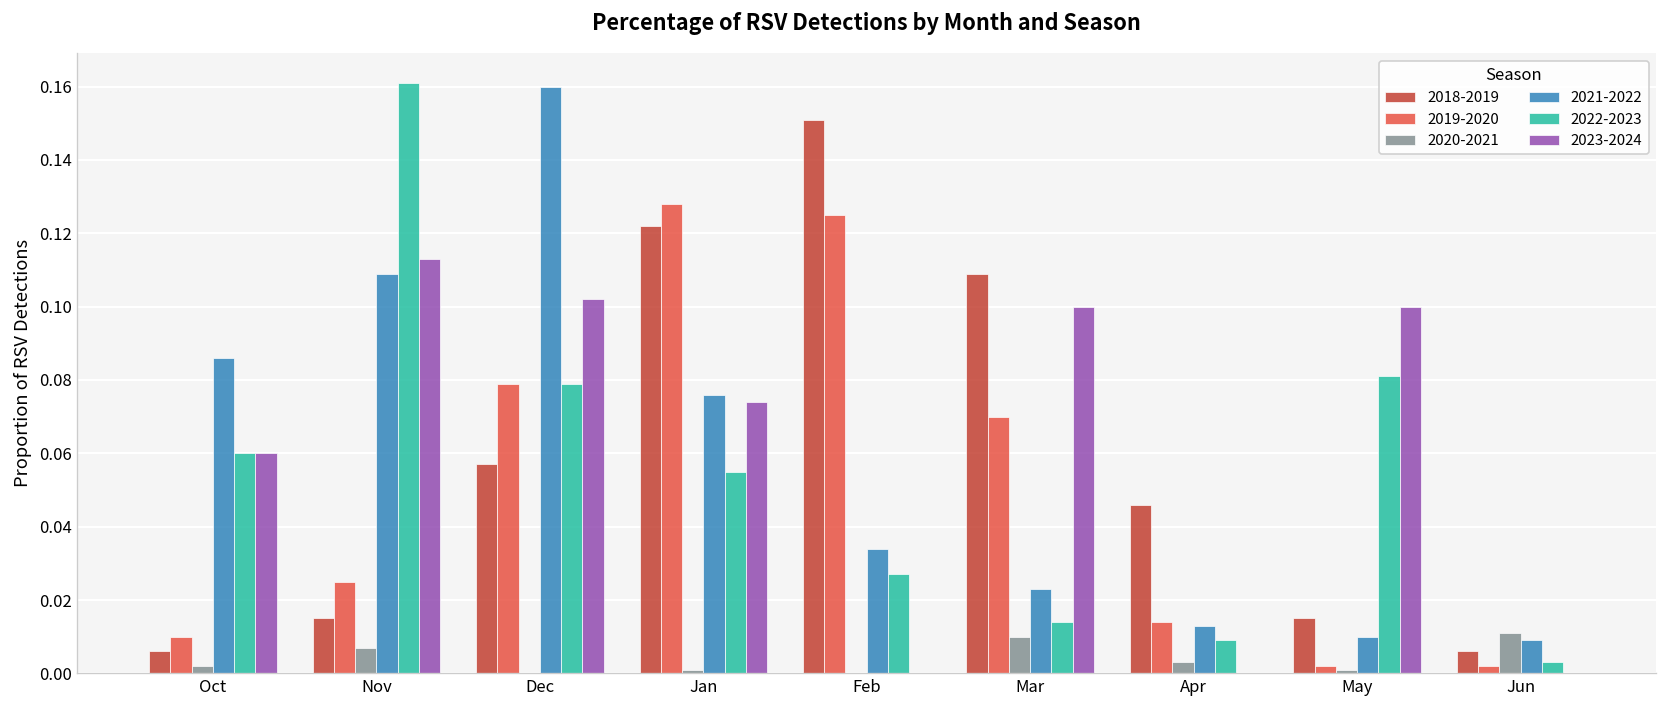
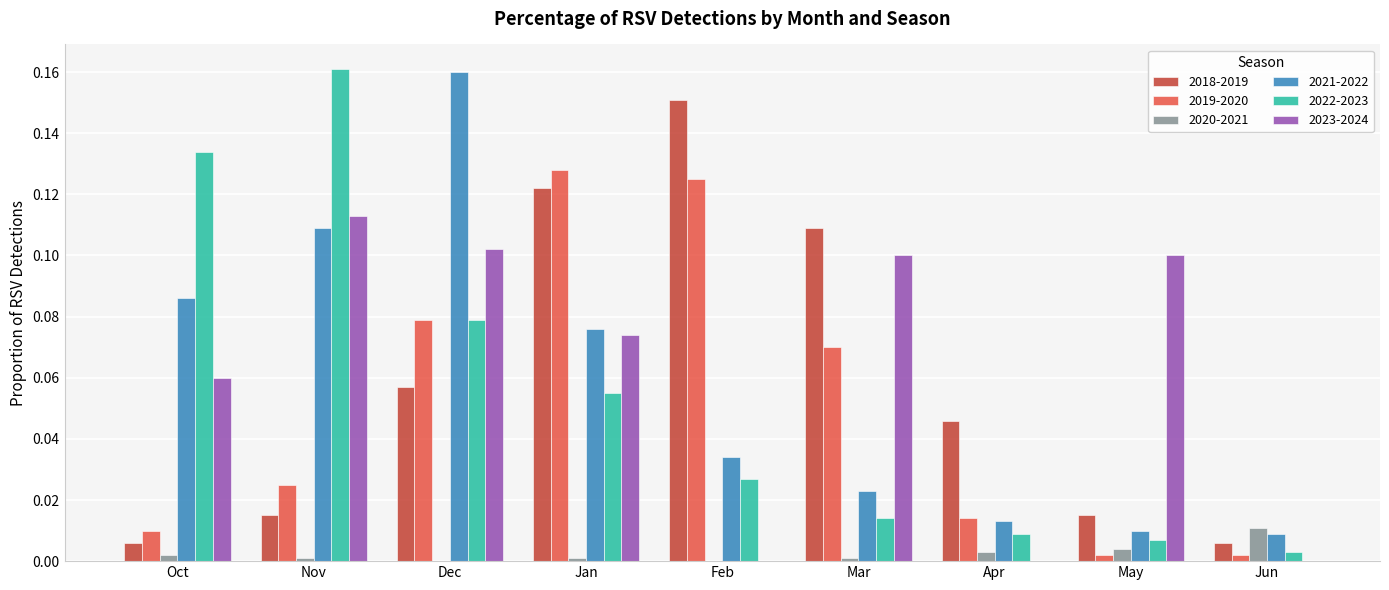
  {
    "2020-2021": {
      "Oct": 0.002,
-     "Nov": 0.007,
+     "Nov": 0.001,
      "Dec": 0.000,
      "Jan": 0.001,
      "Feb": 0.000,
-     "Mar": 0.010,
+     "Mar": 0.001,
      "Apr": 0.003,
-     "May": 0.001,
+     "May": 0.004,
      "Jun": 0.011
    },
    "2021-2022": {
      "Oct": 0.086,
      "Nov": 0.109,
      "Dec": 0.160,
      "Jan": 0.076,
      "Feb": 0.034,
      "Mar": 0.023,
      "Apr": 0.013,
      "May": 0.010,
      "Jun": 0.009
    },
    "2022-2023": {
-     "Oct": 0.060,
+     "Oct": 0.134,
      "Nov": 0.161,
      "Dec": 0.079,
      "Jan": 0.055,
      "Feb": 0.027,
      "Mar": 0.014,
      "Apr": 0.009,
-     "May": 0.081,
+     "May": 0.007,
      "Jun": 0.003
    },
    "2023-2024": {
      "Oct": 0.060,
      "Nov": 0.113,
      "Dec": 0.102,
      "Jan": 0.074,
      "Feb": 0.000,
      "Mar": 0.100,
      "Apr": 0.000,
      "May": 0.100,
      "Jun": 0.000
    }
  }
